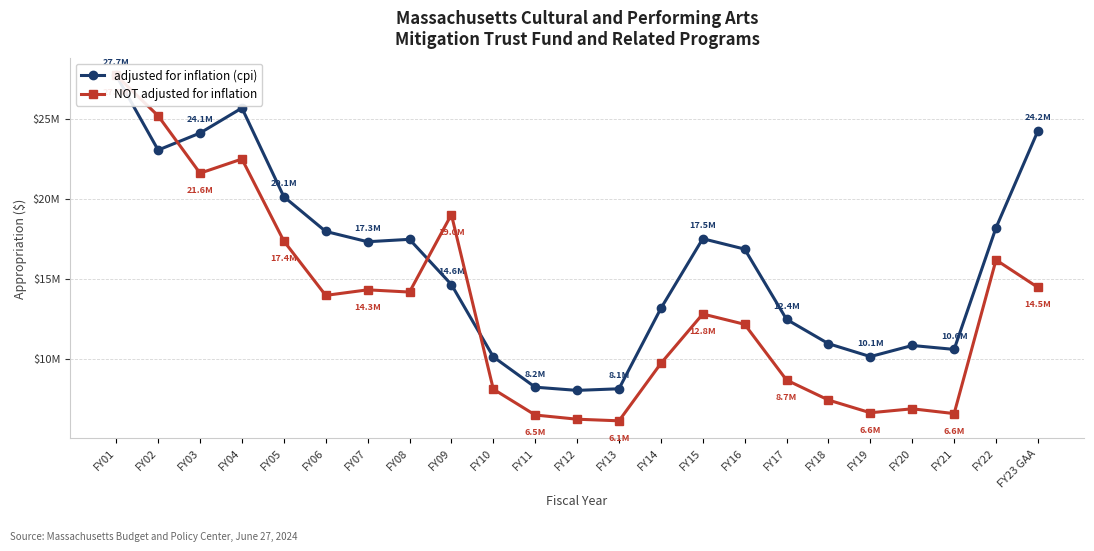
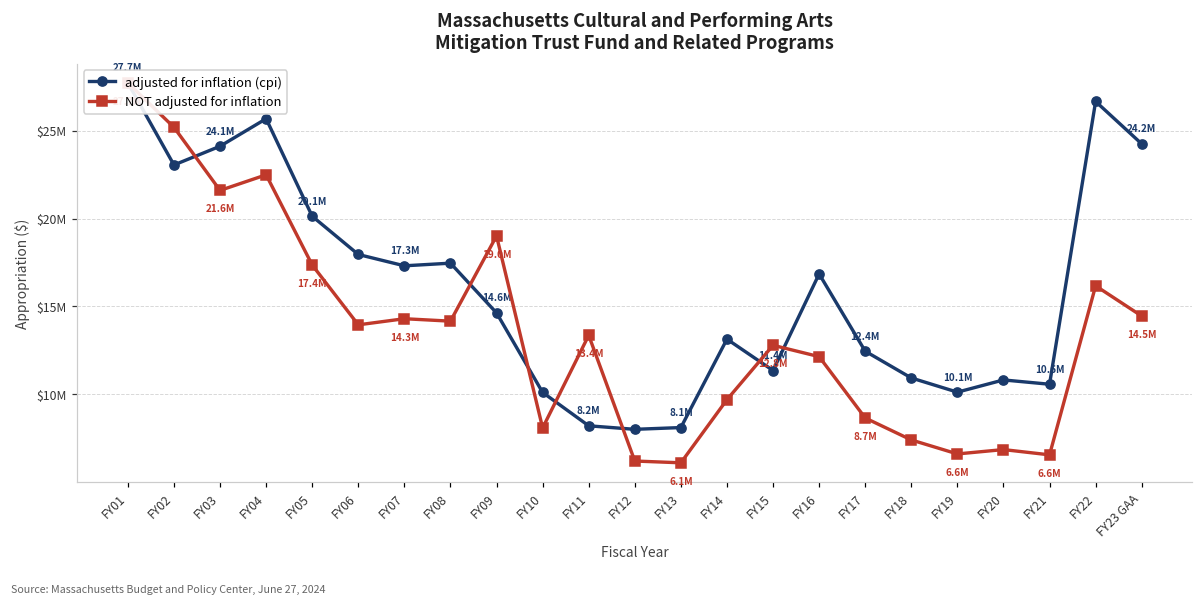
  {
    "adjusted for inflation (cpi)": {
      "FY03": "24.1M",
      "FY05": "20.1M",
      "FY07": "17.3M",
      "FY09": "14.6M",
      "FY11": "8.2M",
      "FY13": "8.1M",
-     "FY15": "17.5M",
+     "FY15": "11.4M",
      "FY17": "12.4M",
      "FY19": "10.1M",
      "FY21": "10.6M",
-     "FY22": "$18200000",
+     "FY22": "$26700000",
      "FY23 GAA": "24.2M"
    },
    "NOT adjusted for inflation": {
      "FY03": "21.6M",
      "FY05": "17.4M",
      "FY07": "14.3M",
      "FY09": "19.0M",
-     "FY11": "6.5M",
+     "FY11": "13.4M",
      "FY13": "6.1M",
      "FY17": "8.7M",
      "FY19": "6.6M",
      "FY21": "6.6M",
      "FY23 GAA": "14.5M"
    }
  }
